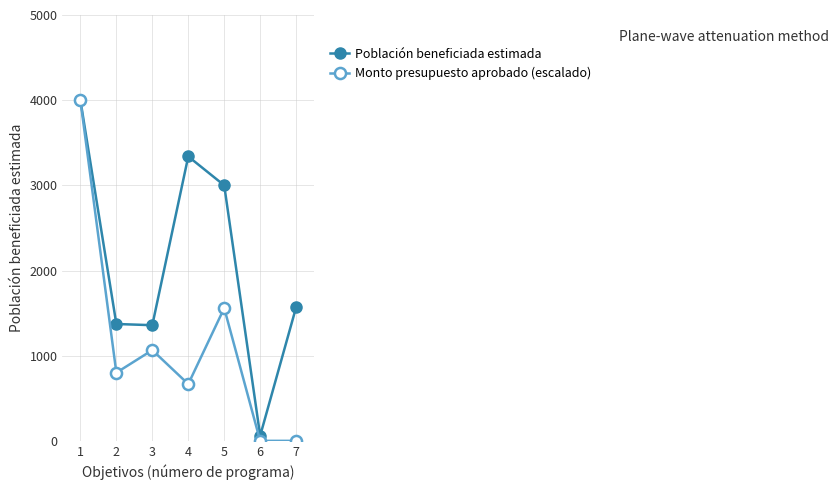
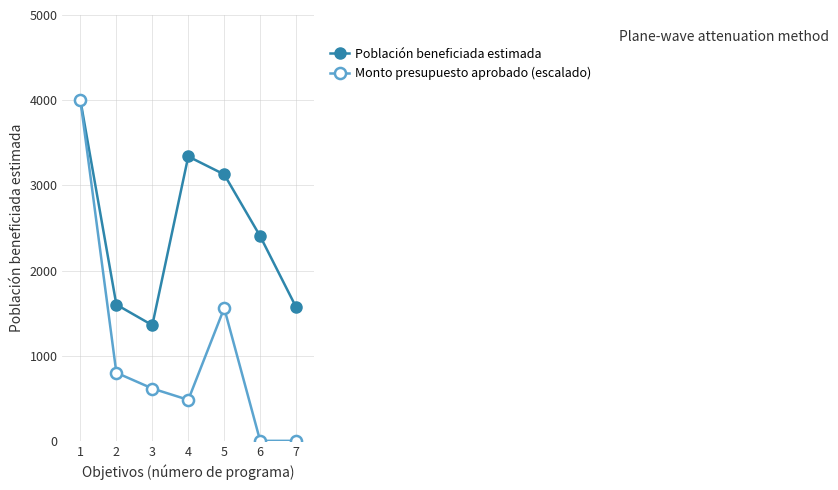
  {
    "Población beneficiada estimada": {
-     "2": 1400,
+     "2": 1600,
      "3": 1400,
      "4": 3300,
-     "5": 3000,
-     "6": 100,
+     "5": 3100,
+     "6": 2400,
      "7": 1600
    },
    "Monto presupuesto aprobado (escalado)": {
      "2": 800,
-     "3": 1100,
-     "4": 700,
+     "3": 600,
+     "4": 500,
      "5": 1600,
      "6": 0,
      "7": 0
    }
  }
